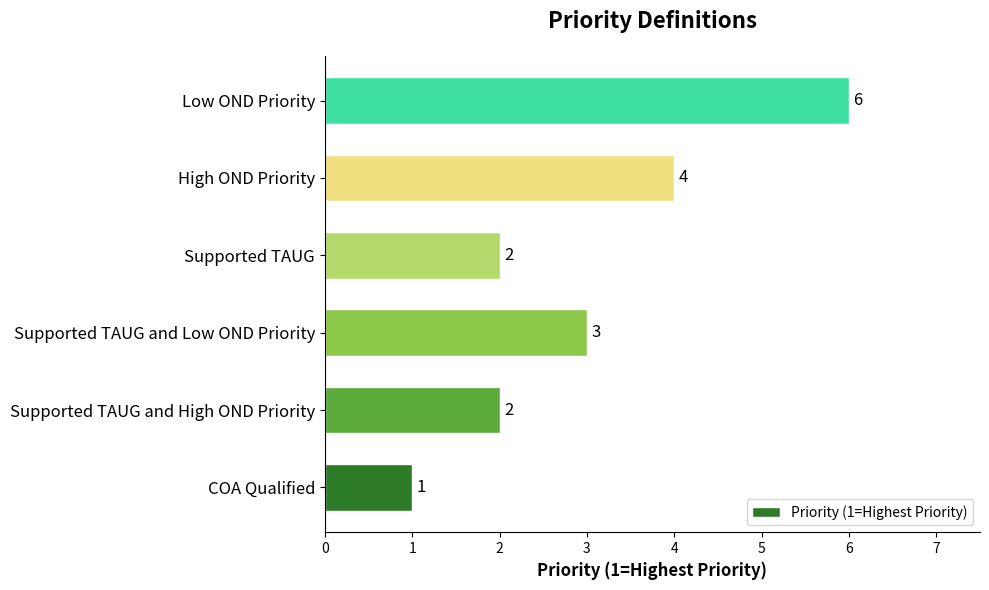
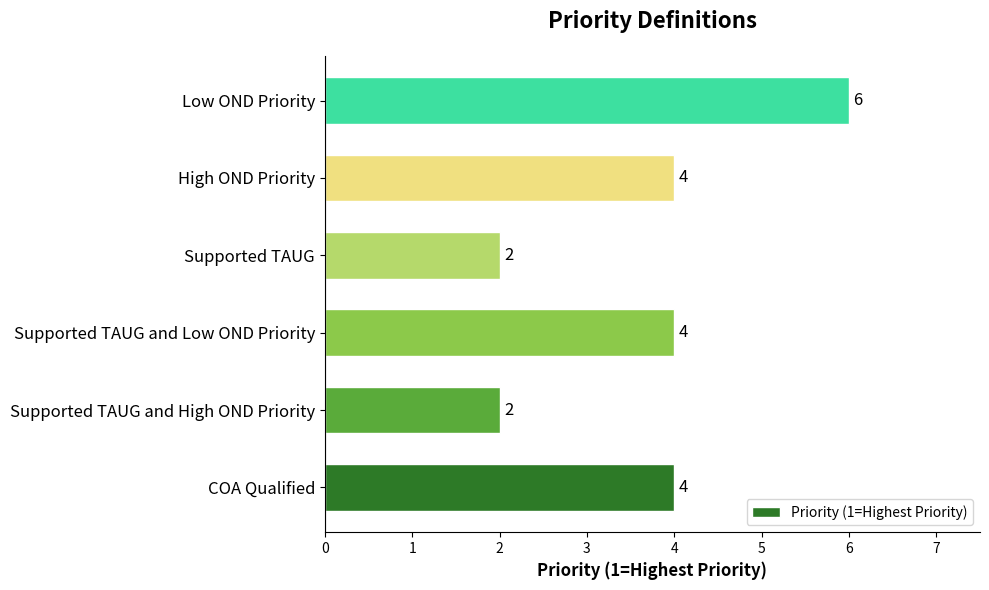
  {
    "Low OND Priority": 6,
    "High OND Priority": 4,
    "Supported TAUG": 2,
-   "Supported TAUG and Low OND Priority": 3,
+   "Supported TAUG and Low OND Priority": 4,
    "Supported TAUG and High OND Priority": 2,
-   "COA Qualified": 1
+   "COA Qualified": 4
  }
